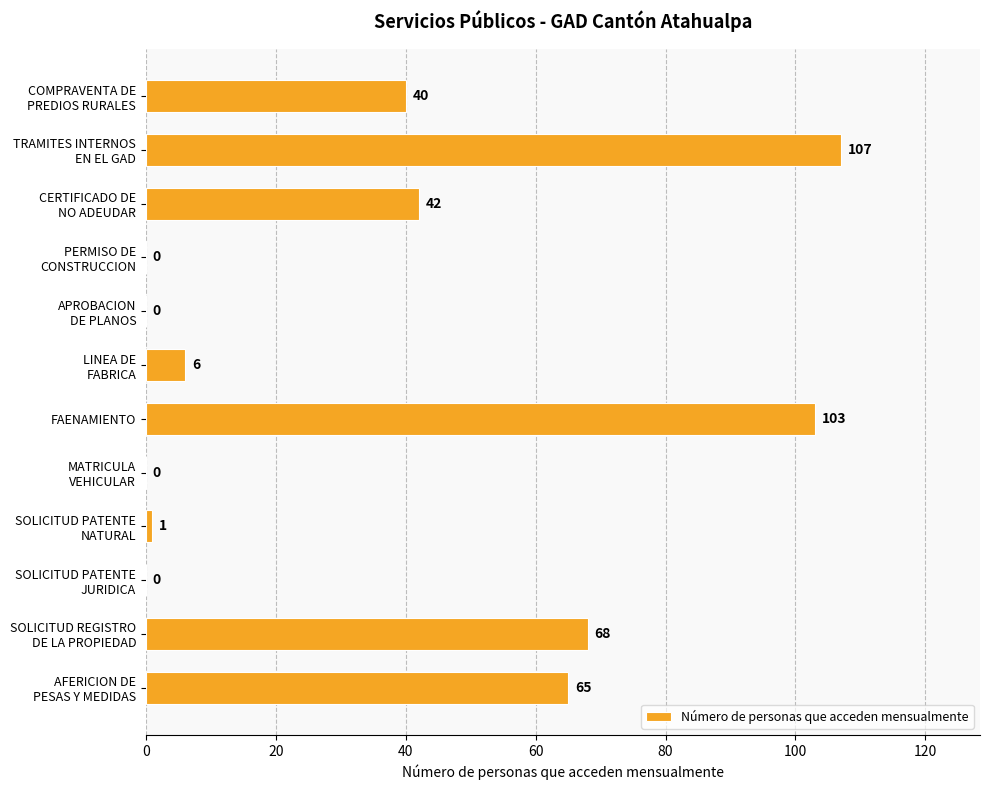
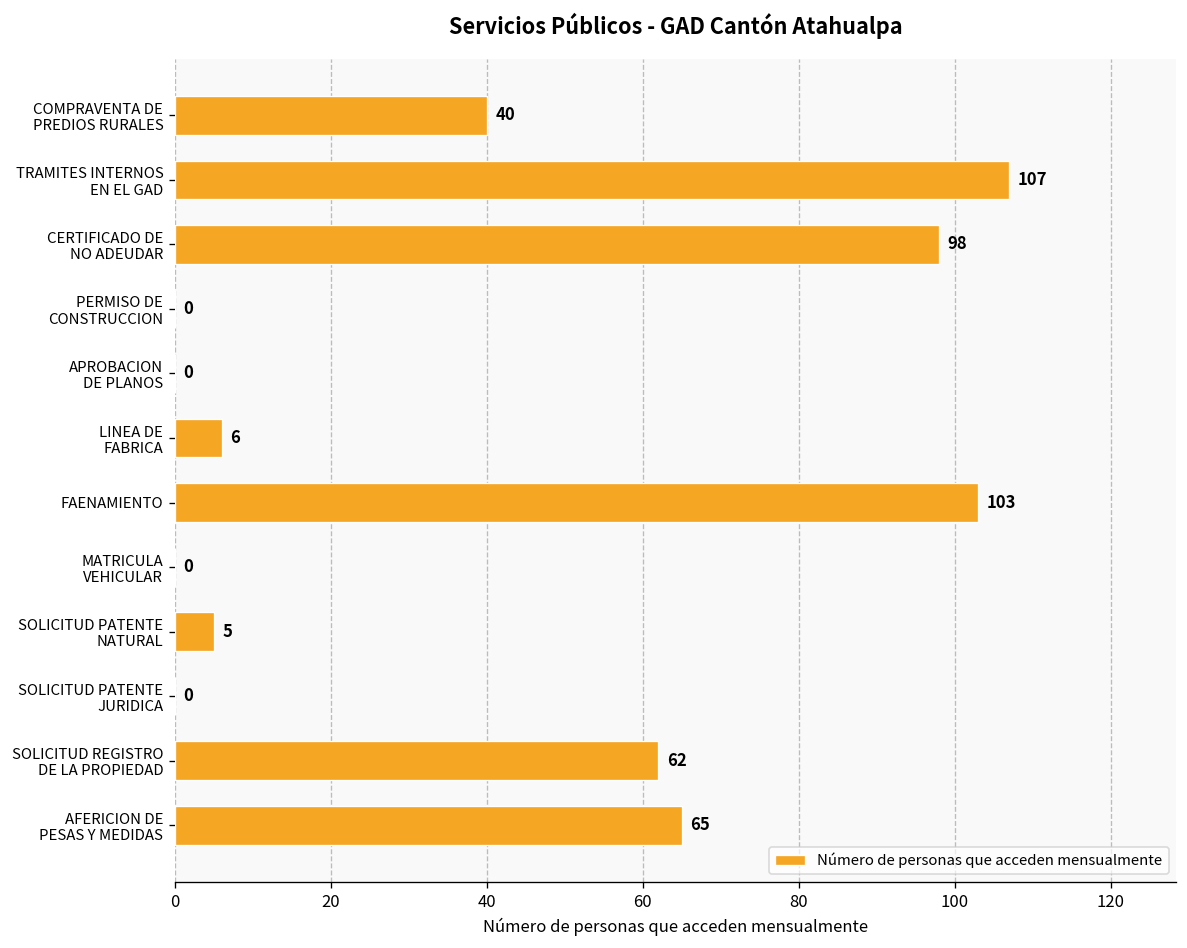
  {
    "COMPRAVENTA DE PREDIOS RURALES": 40,
    "TRAMITES INTERNOS EN EL GAD": 107,
-   "CERTIFICADO DE NO ADEUDAR": 42,
+   "CERTIFICADO DE NO ADEUDAR": 98,
    "PERMISO DE CONSTRUCCION": 0,
    "APROBACION DE PLANOS": 0,
    "LINEA DE FABRICA": 6,
    "FAENAMIENTO": 103,
    "MATRICULA VEHICULAR": 0,
-   "SOLICITUD PATENTE NATURAL": 1,
+   "SOLICITUD PATENTE NATURAL": 5,
    "SOLICITUD PATENTE JURIDICA": 0,
-   "SOLICITUD REGISTRO DE LA PROPIEDAD": 68,
+   "SOLICITUD REGISTRO DE LA PROPIEDAD": 62,
    "AFERICION DE PESAS Y MEDIDAS": 65
  }
